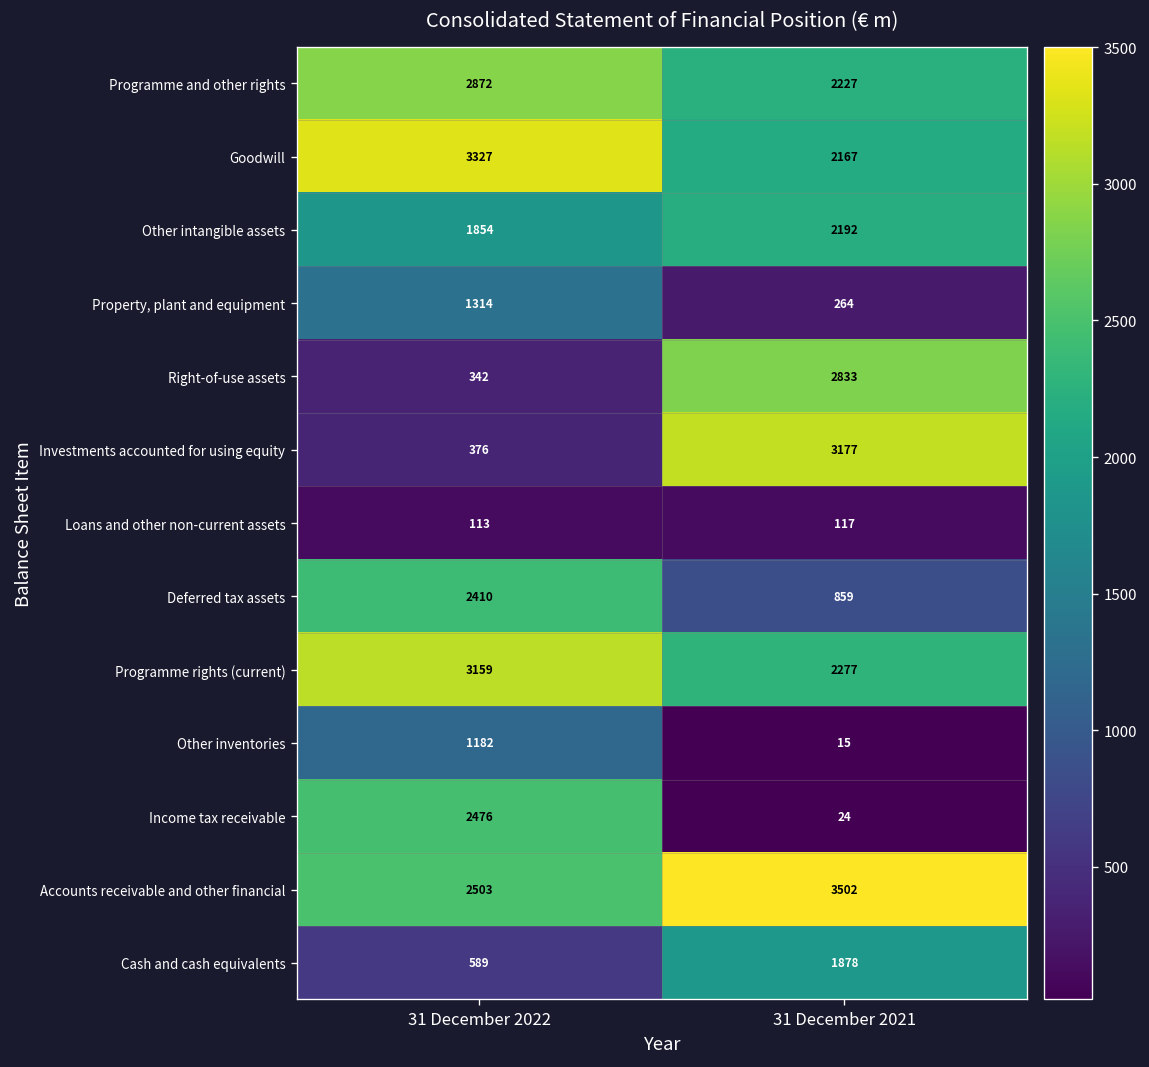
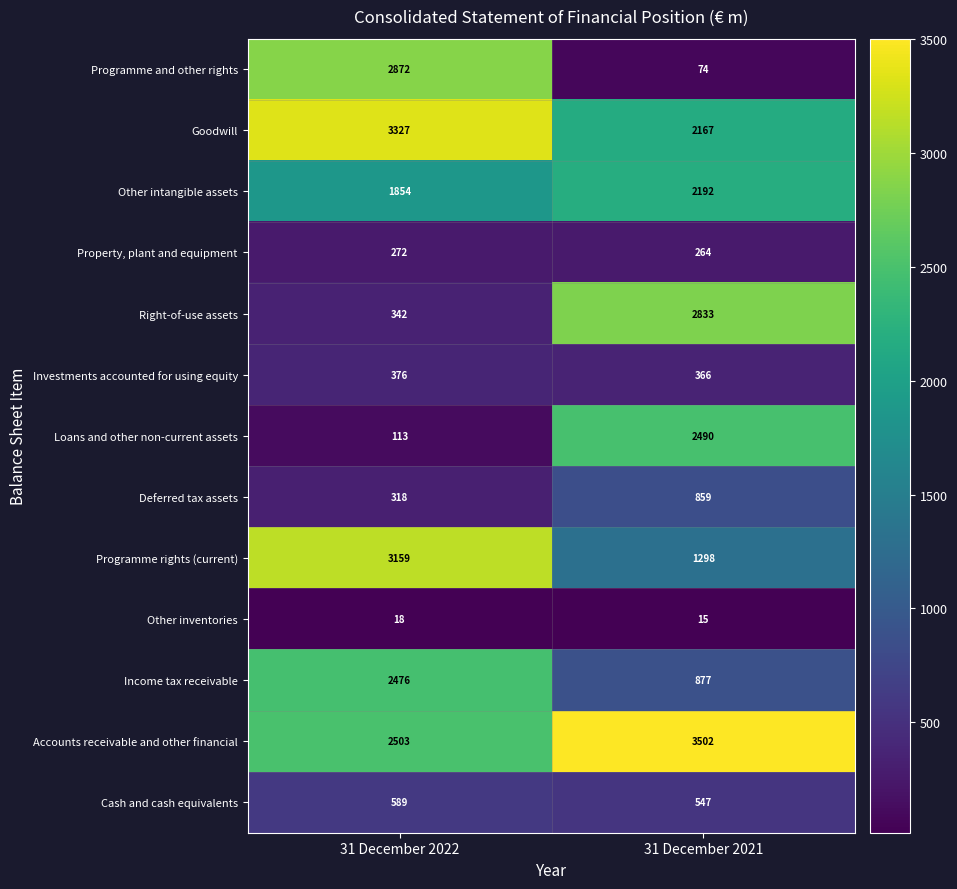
  {
    "Programme and other rights": {
      "31 December 2022": 2872,
-     "31 December 2021": 2227
+     "31 December 2021": 74
    },
    "Goodwill": {
      "31 December 2022": 3327,
      "31 December 2021": 2167
    },
    "Other intangible assets": {
      "31 December 2022": 1854,
      "31 December 2021": 2192
    },
    "Property, plant and equipment": {
-     "31 December 2022": 1314,
+     "31 December 2022": 272,
      "31 December 2021": 264
    },
    "Right-of-use assets": {
      "31 December 2022": 342,
      "31 December 2021": 2833
    },
    "Investments accounted for using equity": {
      "31 December 2022": 376,
-     "31 December 2021": 3177
+     "31 December 2021": 366
    },
    "Loans and other non-current assets": {
      "31 December 2022": 113,
-     "31 December 2021": 117
+     "31 December 2021": 2490
    },
    "Deferred tax assets": {
-     "31 December 2022": 2410,
+     "31 December 2022": 318,
      "31 December 2021": 859
    },
    "Programme rights (current)": {
      "31 December 2022": 3159,
-     "31 December 2021": 2277
+     "31 December 2021": 1298
    },
    "Other inventories": {
-     "31 December 2022": 1182,
+     "31 December 2022": 18,
      "31 December 2021": 15
    },
    "Income tax receivable": {
      "31 December 2022": 2476,
-     "31 December 2021": 24
+     "31 December 2021": 877
    },
    "Accounts receivable and other financial": {
      "31 December 2022": 2503,
      "31 December 2021": 3502
    },
    "Cash and cash equivalents": {
      "31 December 2022": 589,
-     "31 December 2021": 1878
+     "31 December 2021": 547
    }
  }
